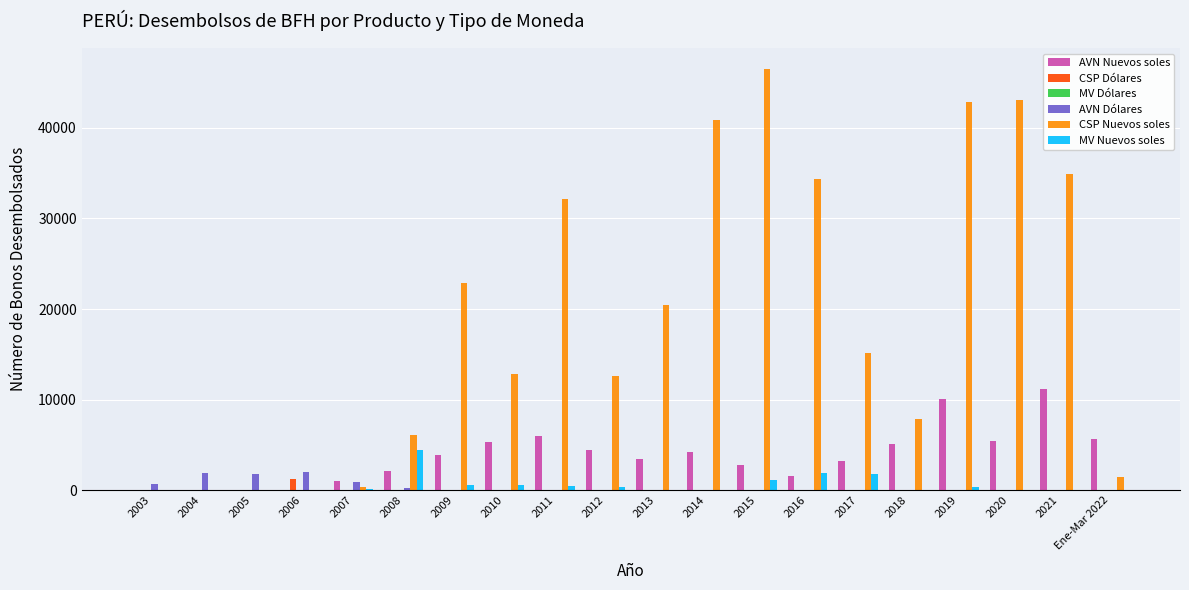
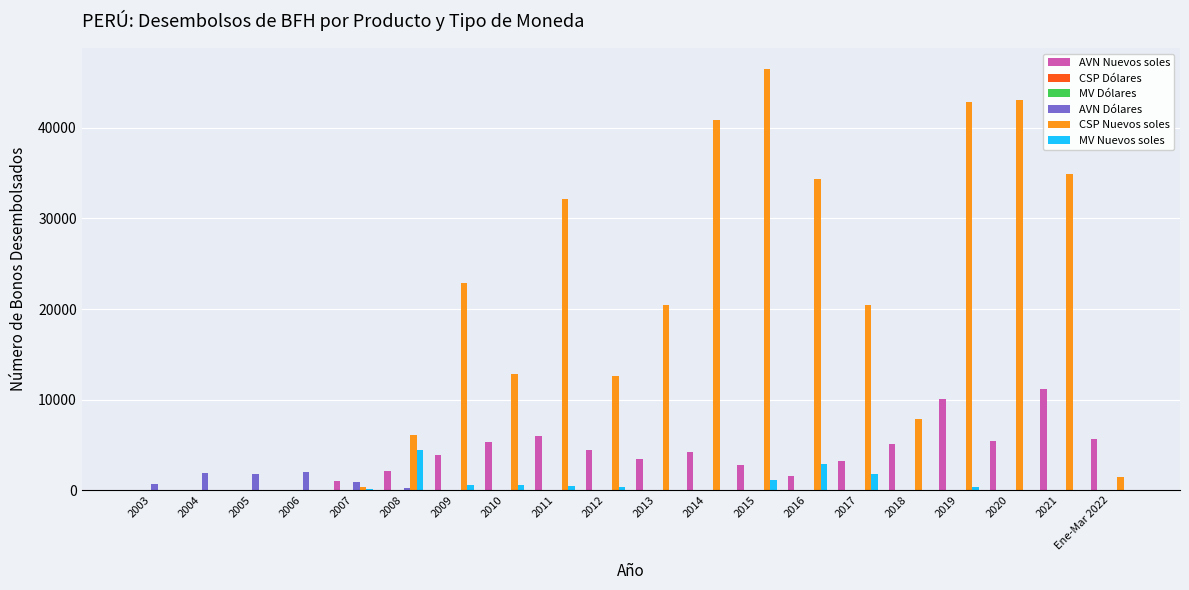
  {
    "AVN Nuevos soles": {
      "2003": 0,
      "2004": 0,
      "2005": 0,
      "2006": 0,
      "2007": 1000,
      "2008": 2000,
      "2009": 4000,
      "2010": 5000,
      "2011": 6000,
      "2012": 4000,
      "2013": 3000,
      "2014": 4000,
      "2015": 3000,
      "2016": 2000,
      "2017": 3000,
      "2018": 5000,
      "2019": 10000,
      "2020": 5000,
      "2021": 11000,
      "Ene-Mar 2022": 6000
    },
    "CSP Dólares": {
      "2003": 0,
      "2004": 0,
-     "2006": 1000,
+     "2006": 0,
      "2009": 0,
      "2010": 0,
      "2011": 0,
      "2012": 0,
      "2013": 0,
      "2014": 0,
      "2015": 0,
      "2016": 0,
      "2017": 0,
      "2018": 0,
      "2019": 0,
      "2020": 0,
      "2021": 0,
      "Ene-Mar 2022": 0
    },
    "MV Dólares": {
      "2003": 0,
      "2004": 0,
      "2005": 0,
      "2008": 0,
      "2009": 0,
      "2010": 0,
      "2011": 0,
      "2012": 0,
      "2013": 0,
      "2014": 0,
      "2015": 0,
      "2016": 0,
      "2017": 0,
      "2018": 0,
      "2019": 0,
      "2020": 0,
      "2021": 0,
      "Ene-Mar 2022": 0
    },
    "AVN Dólares": {
      "2003": 1000,
      "2004": 2000,
      "2005": 2000,
      "2006": 2000,
      "2007": 1000,
      "2011": 0,
      "2012": 0,
      "2013": 0,
      "2014": 0,
      "2015": 0,
      "2016": 0,
      "2017": 0,
      "2018": 0,
      "2019": 0,
      "2020": 0,
      "2021": 0,
      "Ene-Mar 2022": 0
    },
    "CSP Nuevos soles": {
      "2003": 0,
      "2004": 0,
      "2005": 0,
      "2006": 0,
      "2007": 0,
      "2008": 6000,
      "2009": 23000,
      "2010": 13000,
      "2011": 32000,
      "2012": 13000,
      "2013": 20000,
      "2014": 41000,
      "2015": 46000,
      "2016": 34000,
-     "2017": 15000,
+     "2017": 20000,
      "2018": 8000,
      "2019": 43000,
      "2020": 43000,
      "2021": 35000,
      "Ene-Mar 2022": 1000
    },
    "MV Nuevos soles": {
      "2003": 0,
      "2004": 0,
      "2005": 0,
      "2006": 0,
      "2008": 4000,
      "2009": 1000,
      "2010": 1000,
      "2011": 0,
      "2012": 0,
      "2014": 0,
      "2015": 1000,
-     "2016": 2000,
+     "2016": 3000,
      "2017": 2000,
      "2019": 0,
      "2021": 0,
      "Ene-Mar 2022": 0
    }
  }
